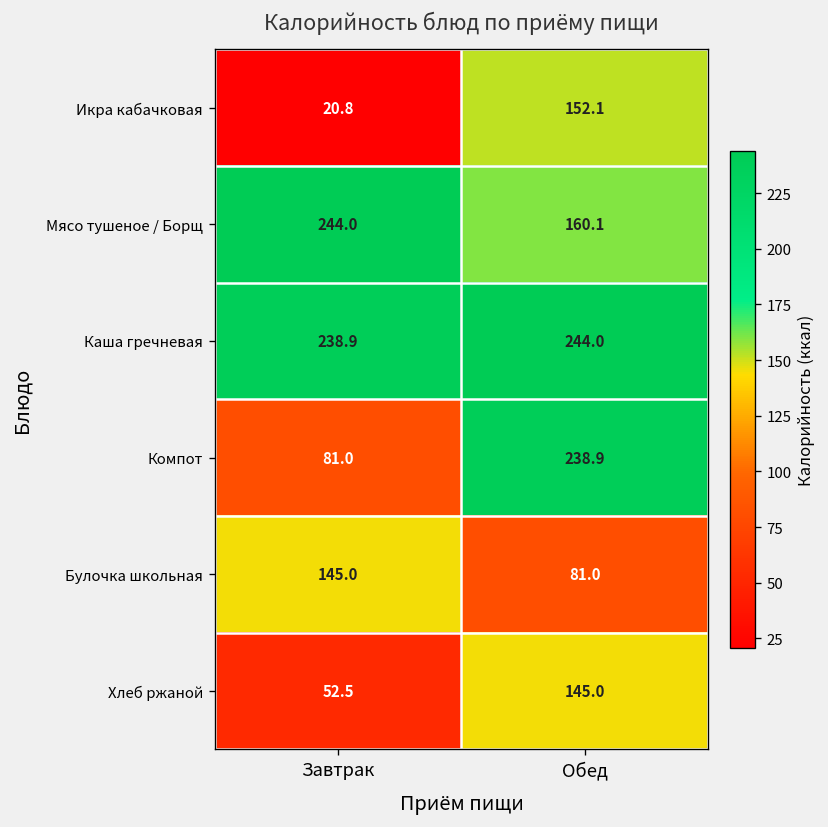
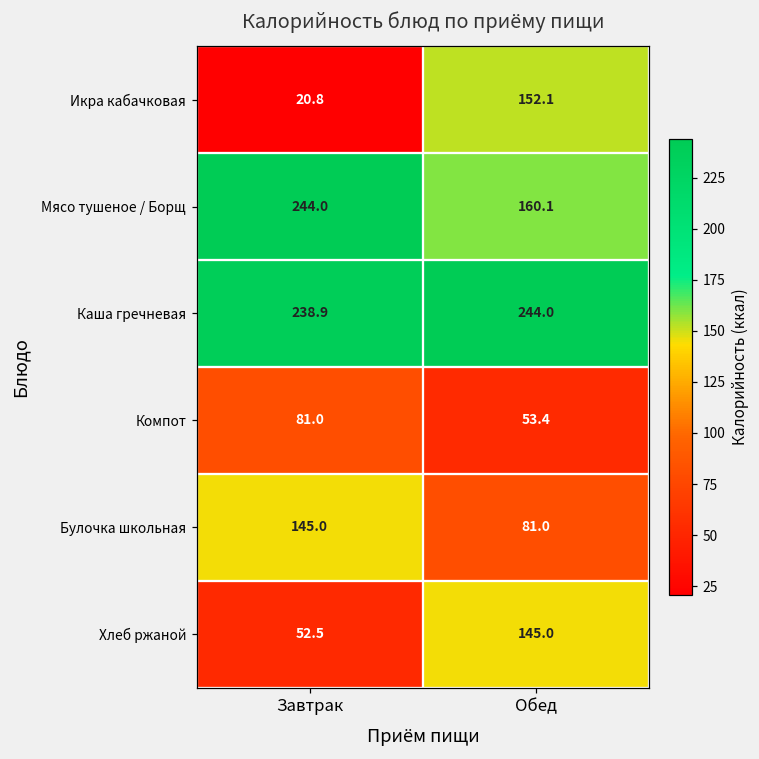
  {
    "Икра кабачковая": {
      "Завтрак": 20.8,
      "Обед": 152.1
    },
    "Мясо тушеное / Борщ": {
      "Завтрак": 244.0,
      "Обед": 160.1
    },
    "Каша гречневая": {
      "Завтрак": 238.9,
      "Обед": 244.0
    },
    "Компот": {
      "Завтрак": 81.0,
-     "Обед": 238.9
+     "Обед": 53.4
    },
    "Булочка школьная": {
      "Завтрак": 145.0,
      "Обед": 81.0
    },
    "Хлеб ржаной": {
      "Завтрак": 52.5,
      "Обед": 145.0
    }
  }
